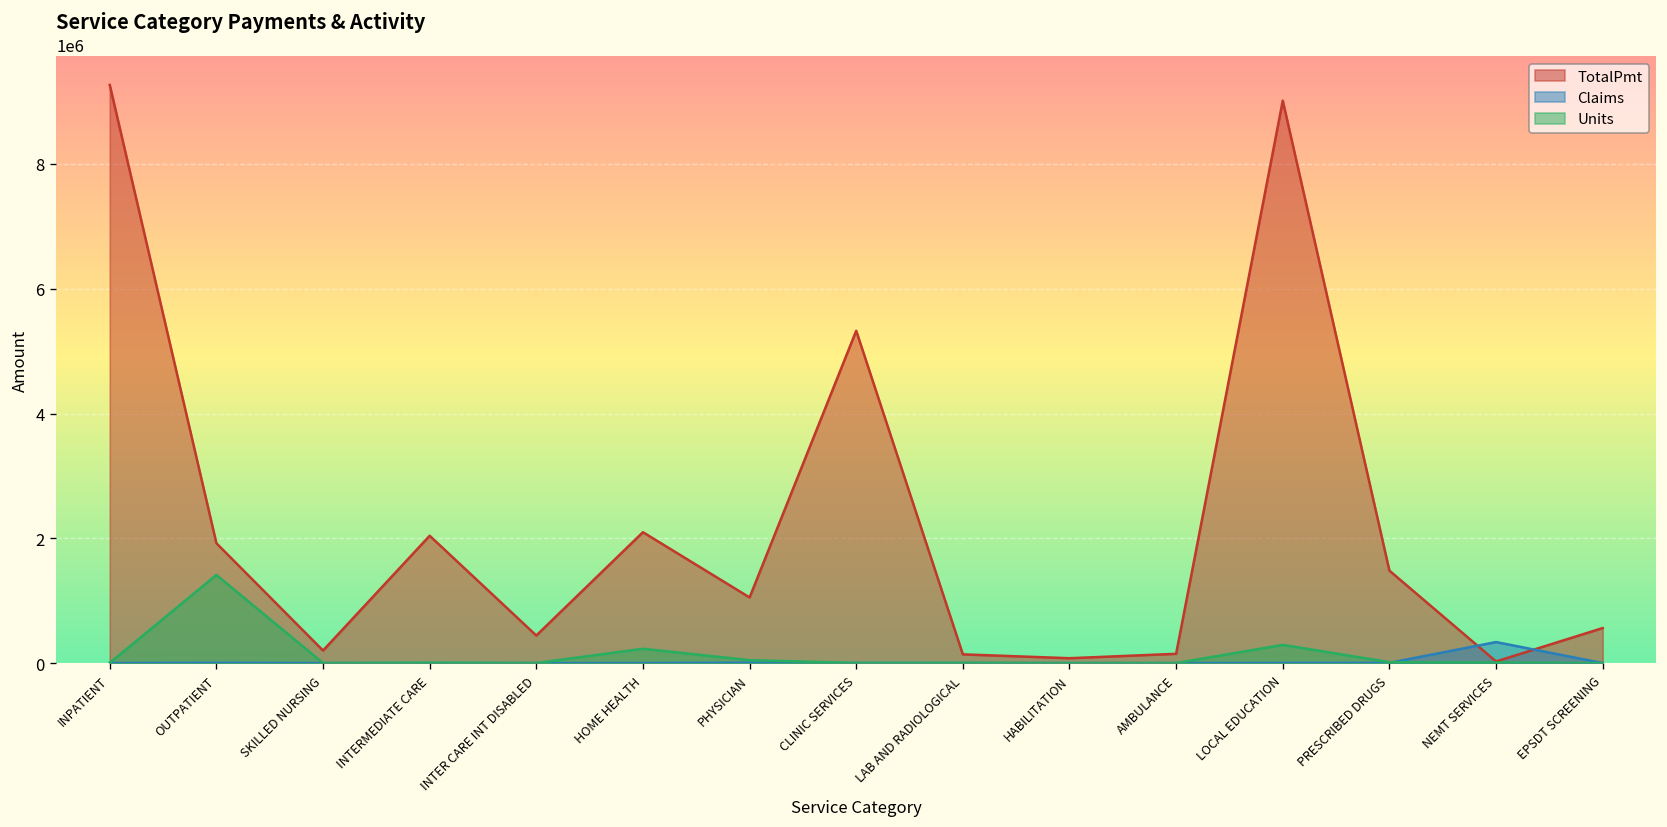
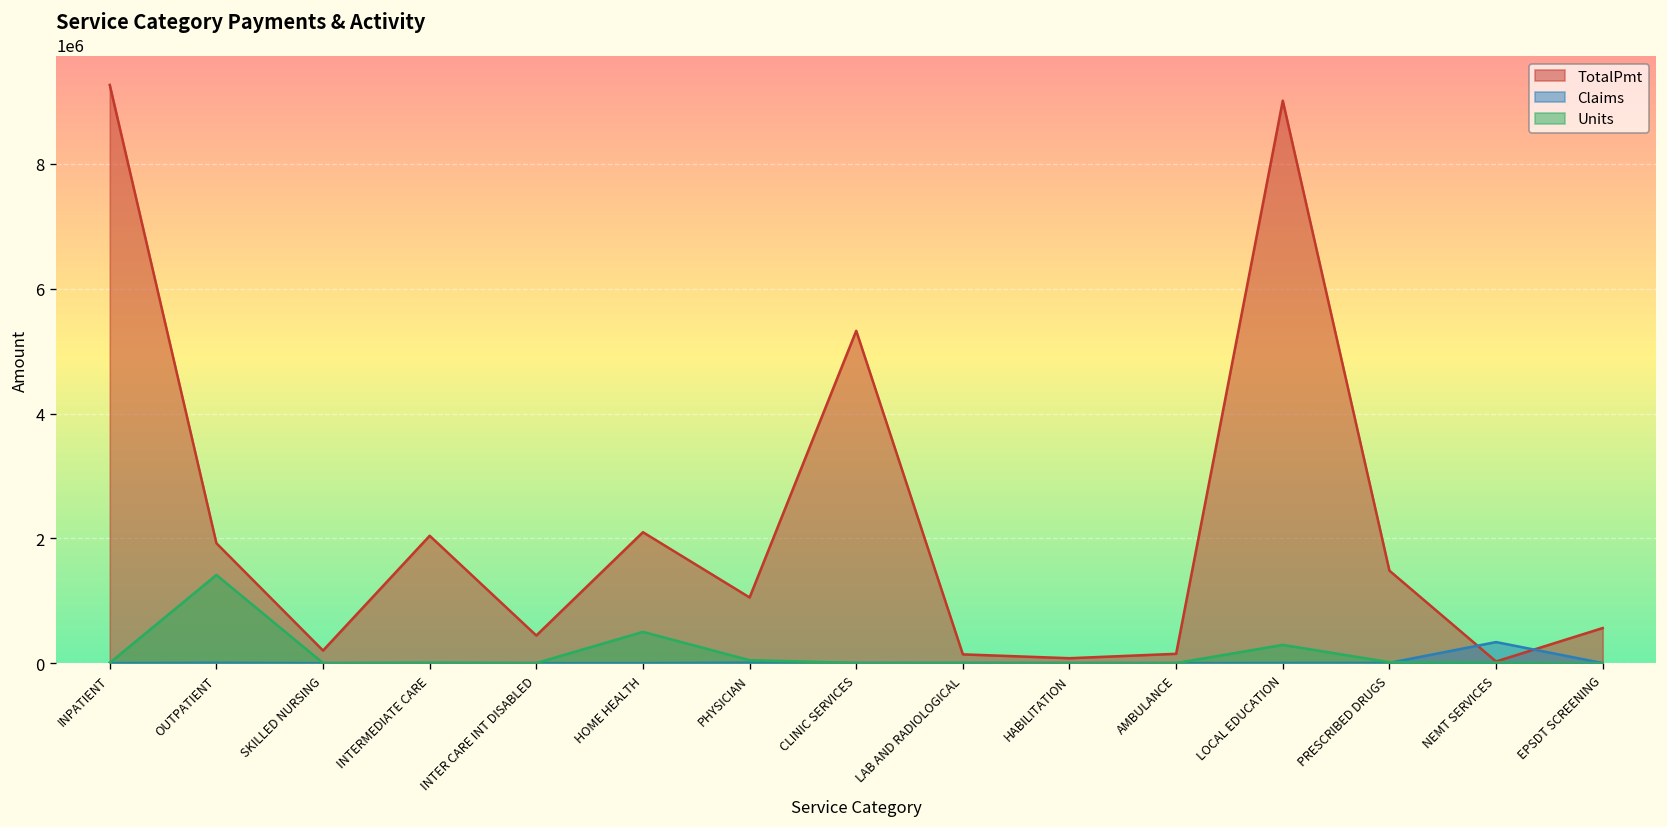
  {
    "TotalPmt": {
      "INPATIENT": 9300000,
      "OUTPATIENT": 1900000,
      "SKILLED NURSING": 200000,
      "INTERMEDIATE CARE": 2000000,
      "INTER CARE INT DISABLED": 400000,
      "HOME HEALTH": 2100000,
      "PHYSICIAN": 1100000,
      "CLINIC SERVICES": 5300000,
      "LAB AND RADIOLOGICAL": 100000,
      "HABILITATION": 100000,
      "AMBULANCE": 100000,
      "LOCAL EDUCATION": 9000000,
      "PRESCRIBED DRUGS": 1500000,
      "EPSDT SCREENING": 600000
    },
    "Claims": {
      "OUTPATIENT": 0,
      "HOME HEALTH": 0,
      "LOCAL EDUCATION": 0,
      "NEMT SERVICES": 300000
    },
    "Units": {
      "OUTPATIENT": 1400000,
-     "HOME HEALTH": 200000,
+     "HOME HEALTH": 500000,
      "LOCAL EDUCATION": 300000
    }
  }
